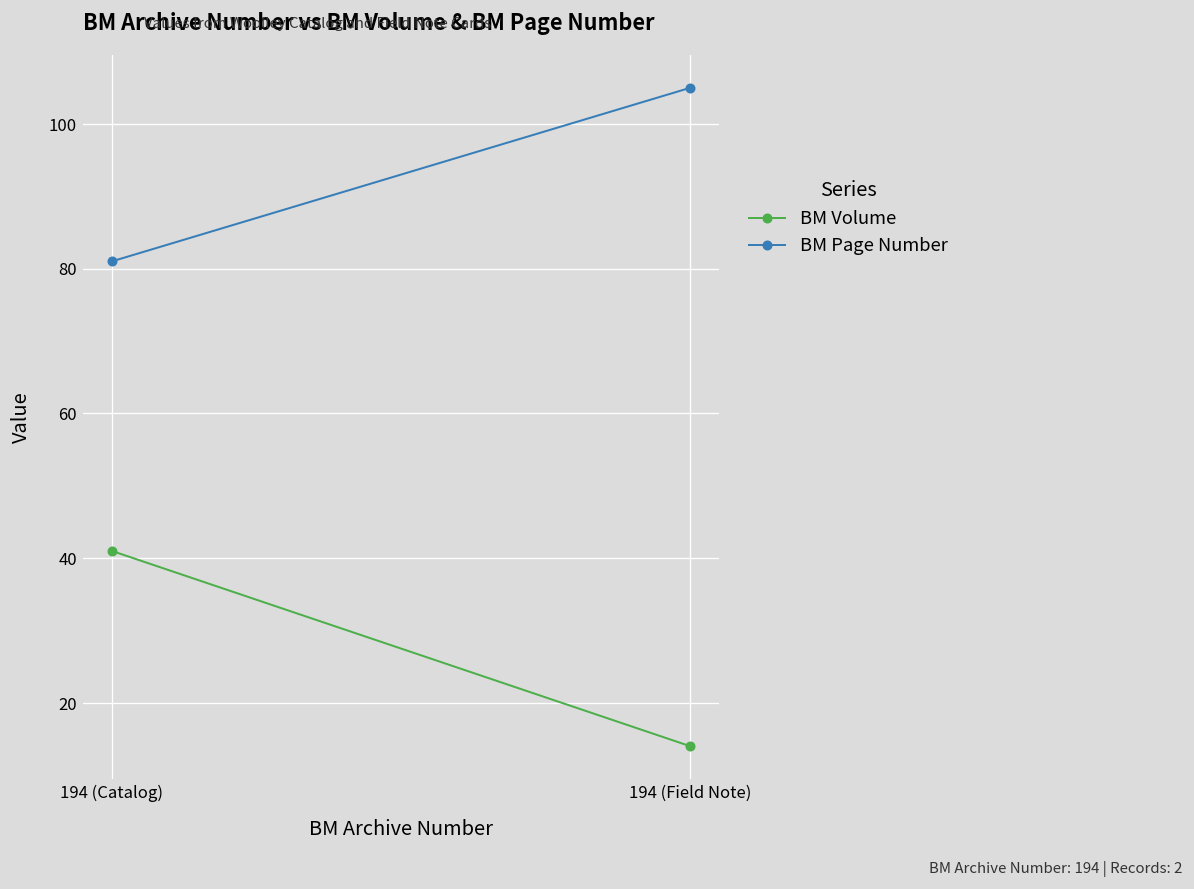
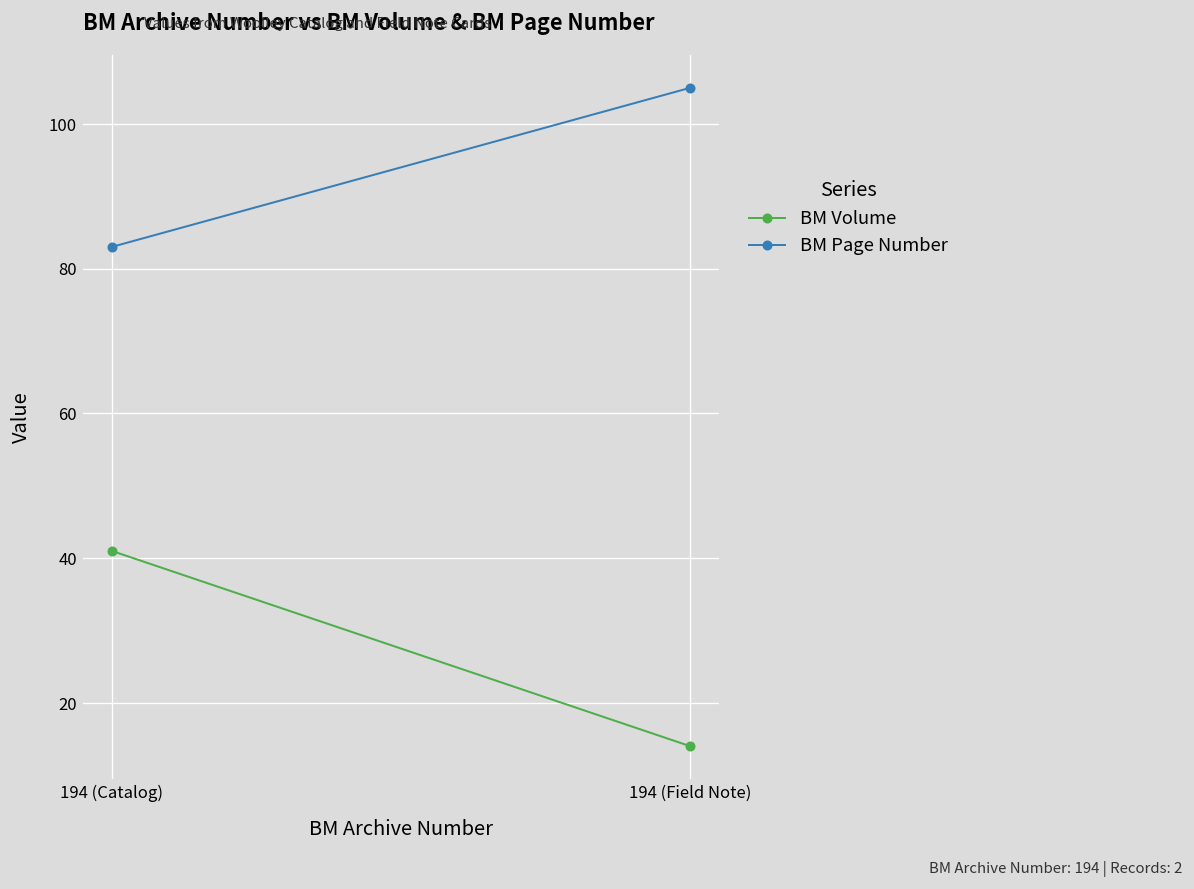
  {
    "BM Volume": {
      "194 (Catalog)": 41,
      "194 (Field Note)": 14
    },
    "BM Page Number": {
-     "194 (Catalog)": 81,
+     "194 (Catalog)": 83,
      "194 (Field Note)": 105
    }
  }
